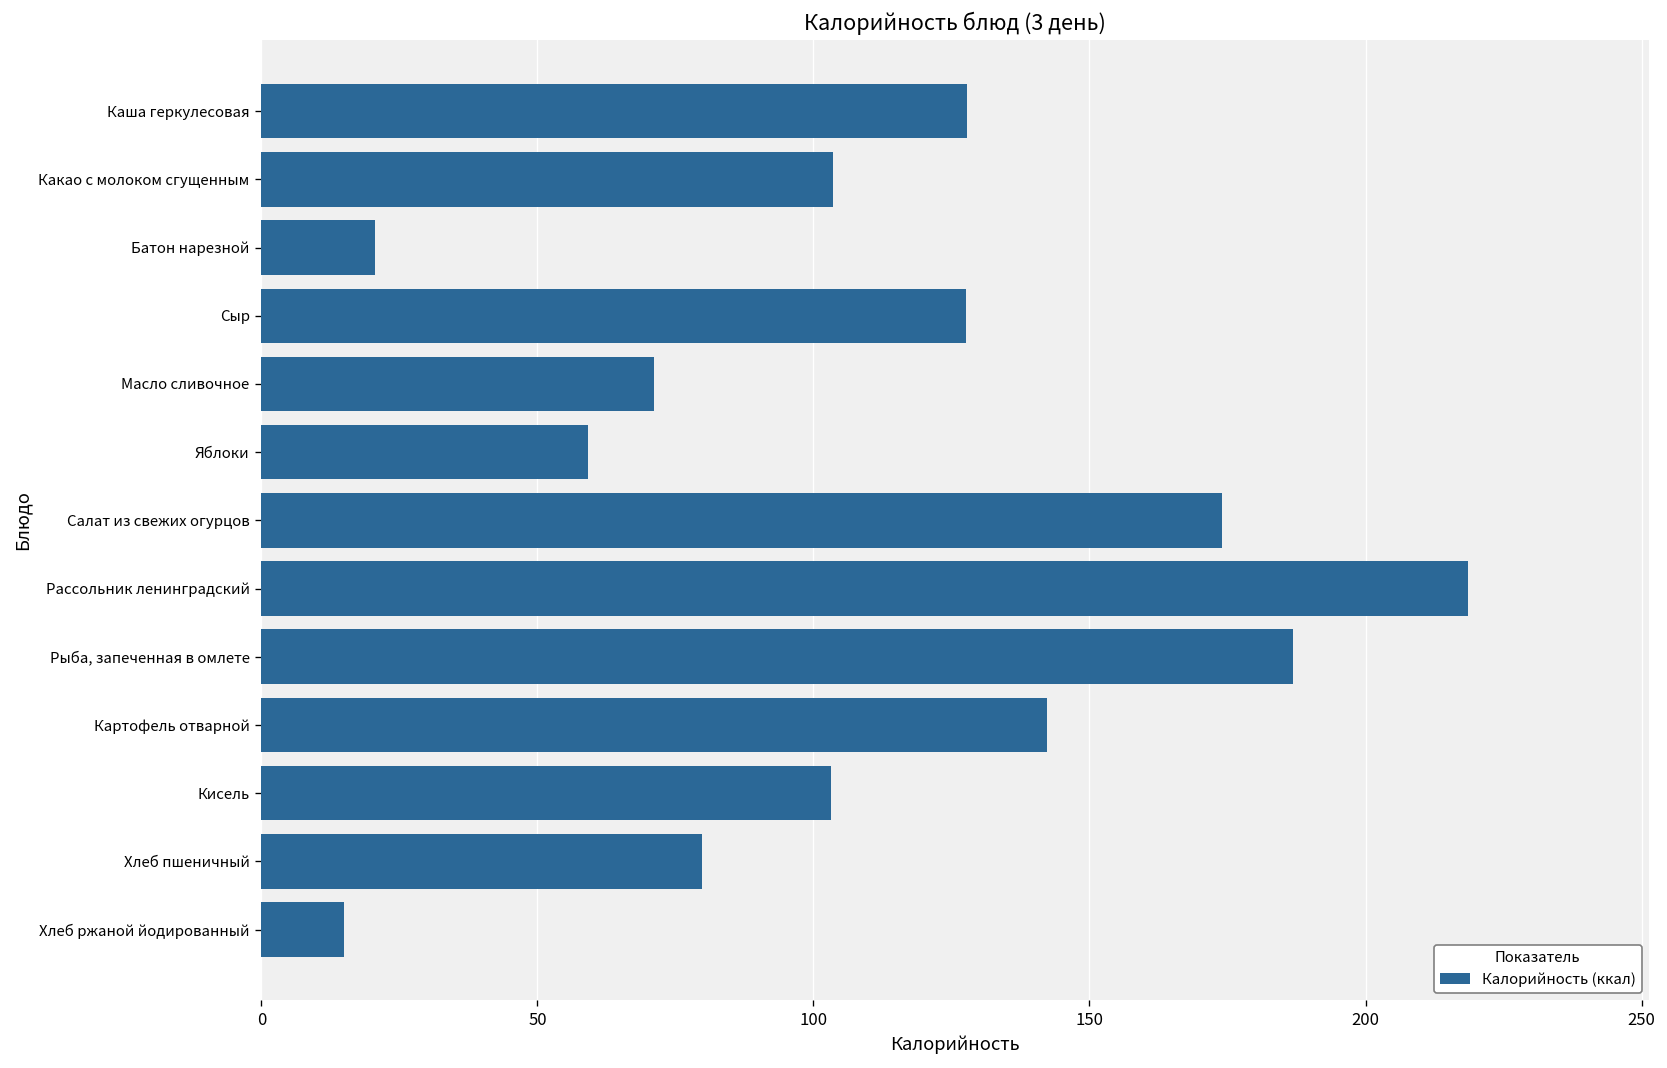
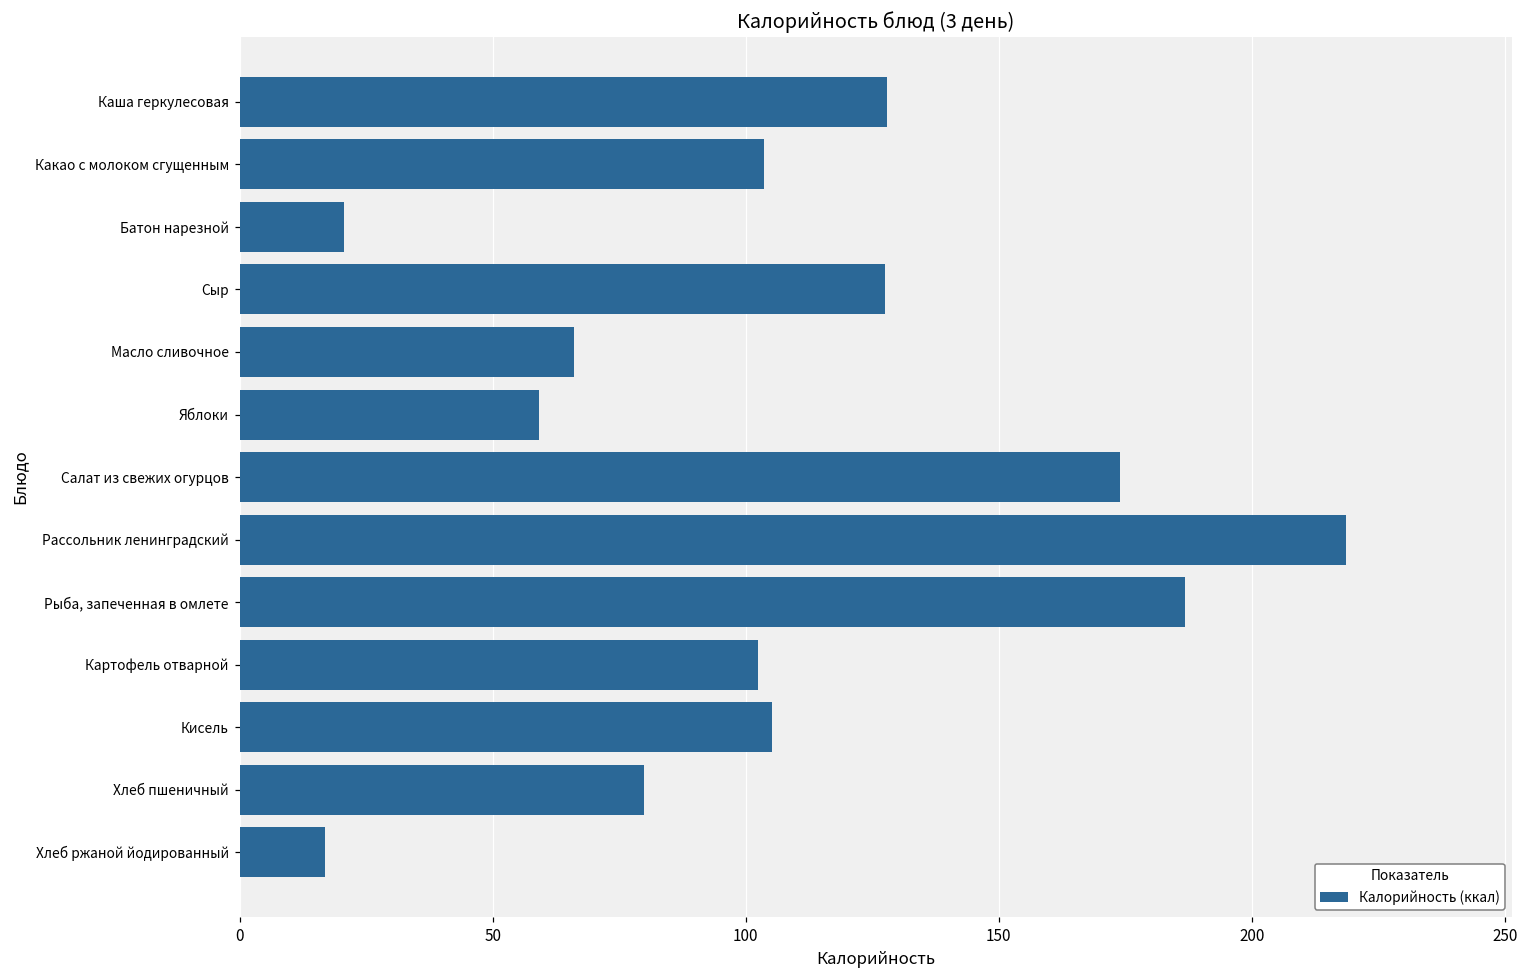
  {
    "Каша геркулесовая": 128,
    "Какао с молоком сгущенным": 104,
    "Батон нарезной": 21,
    "Сыр": 128,
-   "Масло сливочное": 71,
+   "Масло сливочное": 66,
    "Яблоки": 59,
    "Салат из свежих огурцов": 174,
    "Рассольник ленинградский": 219,
    "Рыба, запеченная в омлете": 187,
-   "Картофель отварной": 142,
-   "Кисель": 103,
+   "Картофель отварной": 102,
+   "Кисель": 105,
    "Хлеб пшеничный": 80,
-   "Хлеб ржаной йодированный": 15
+   "Хлеб ржаной йодированный": 17
  }
